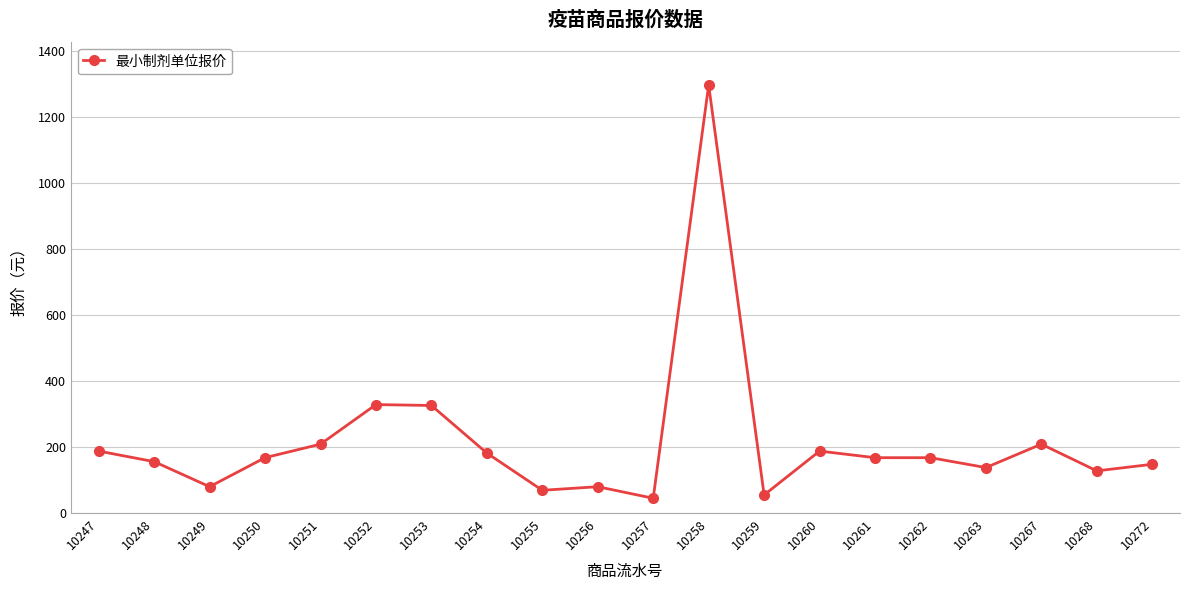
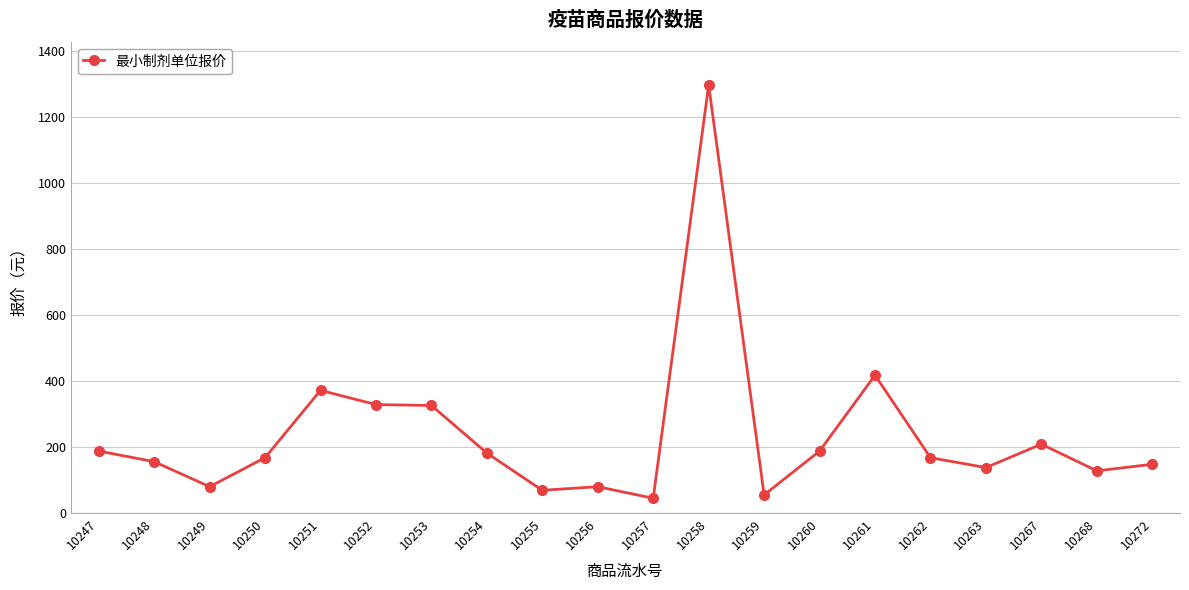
  {
    "10247": 190,
    "10248": 160,
    "10249": 80,
    "10250": 170,
-   "10251": 210,
+   "10251": 370,
    "10252": 330,
    "10253": 330,
    "10254": 180,
    "10255": 70,
    "10256": 80,
    "10257": 50,
    "10258": 1300,
    "10259": 60,
    "10260": 190,
-   "10261": 170,
+   "10261": 420,
    "10262": 170,
    "10263": 140,
    "10267": 210,
    "10268": 130,
    "10272": 150
  }
